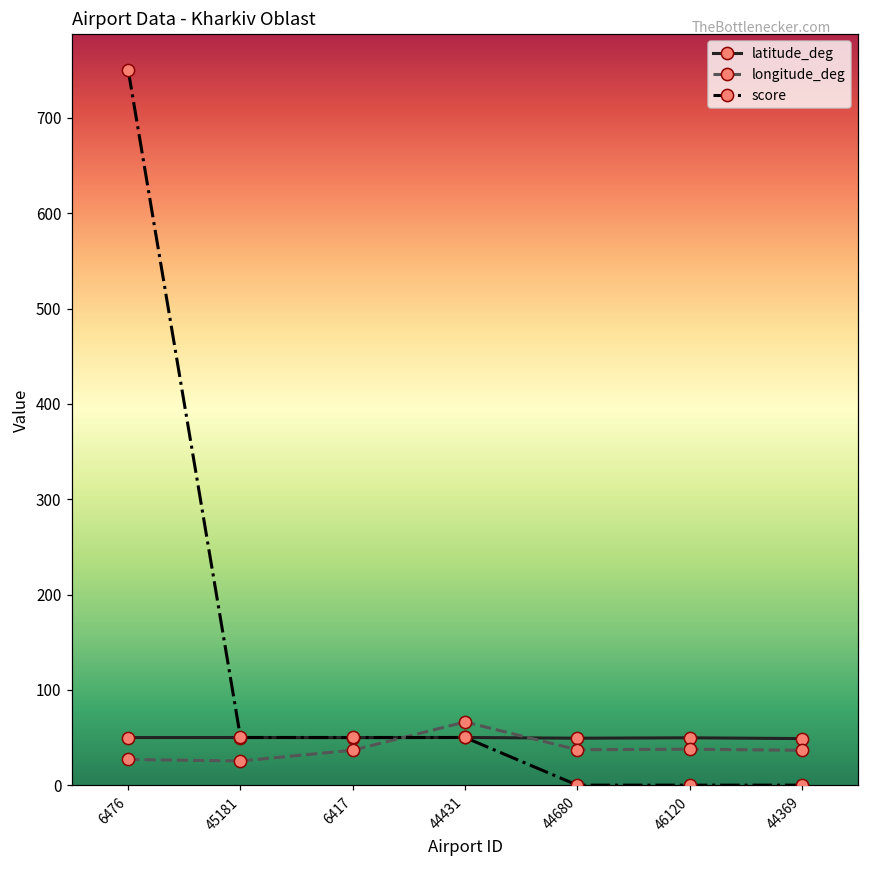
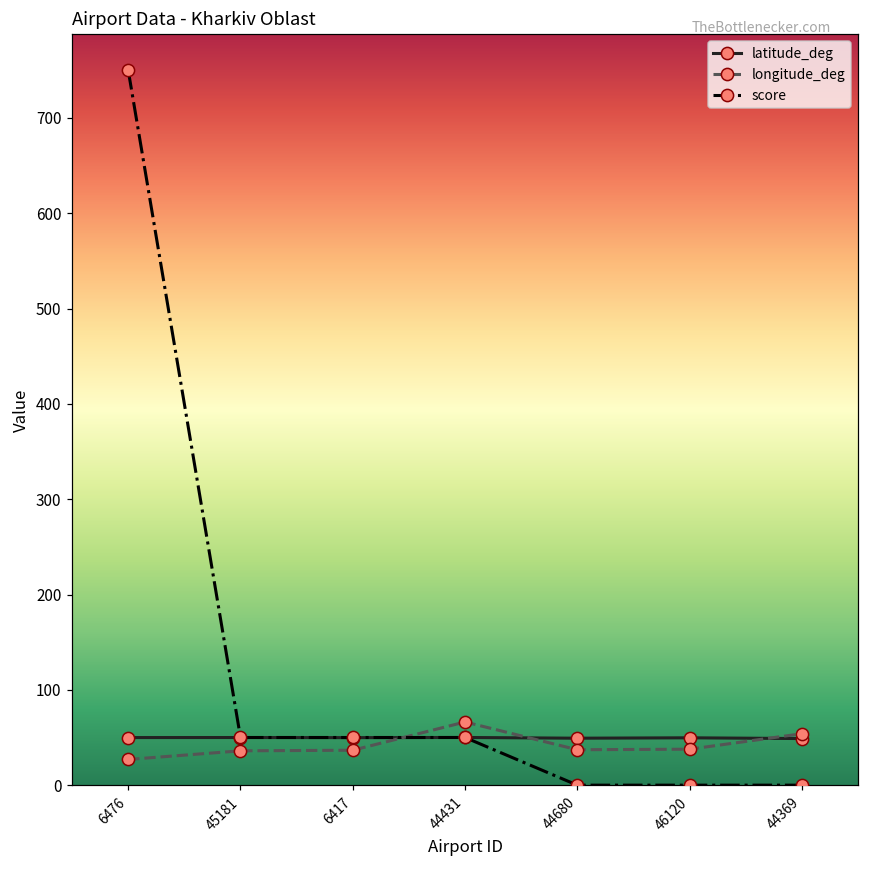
  {
    "longitude_deg": {
      "6476": 30,
-     "45181": 30,
+     "45181": 40,
      "6417": 40,
      "44431": 70,
      "44680": 40,
      "46120": 40,
-     "44369": 40
+     "44369": 50
    }
  }
